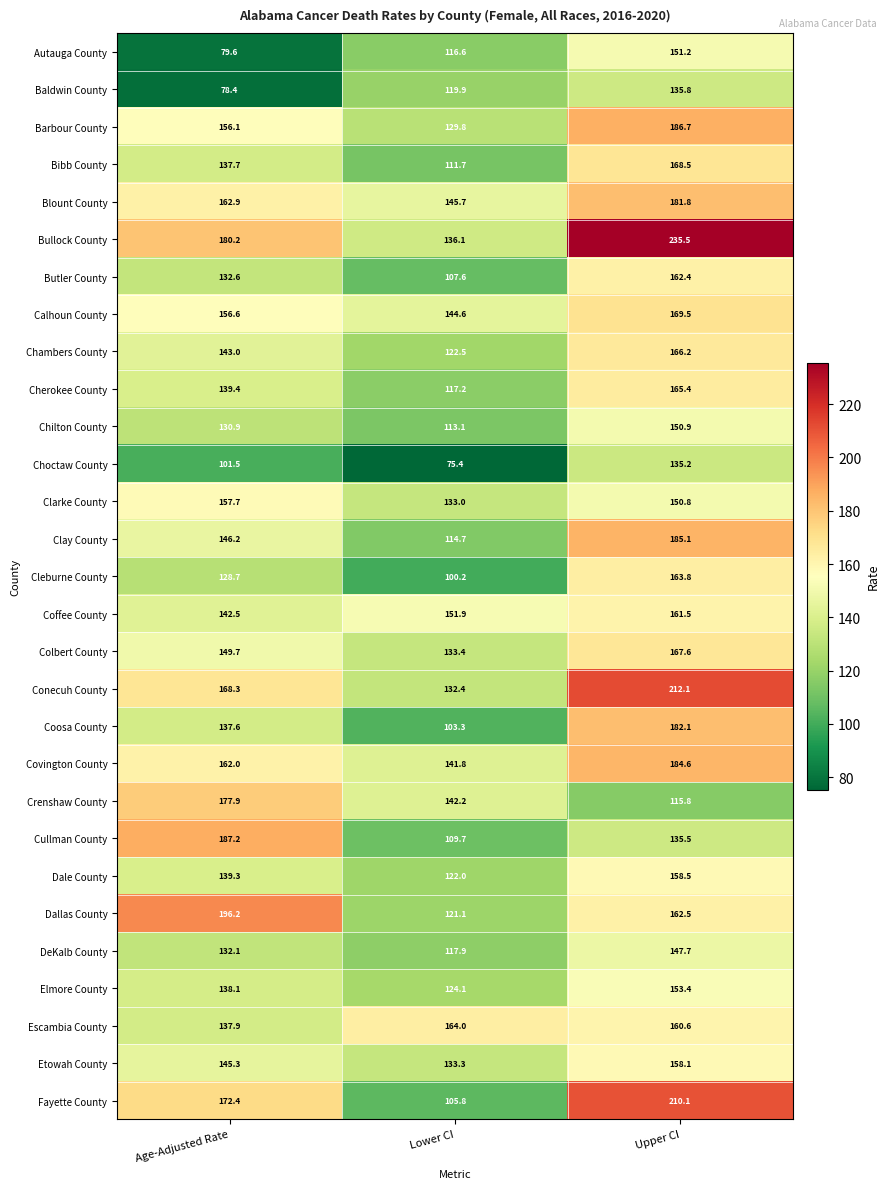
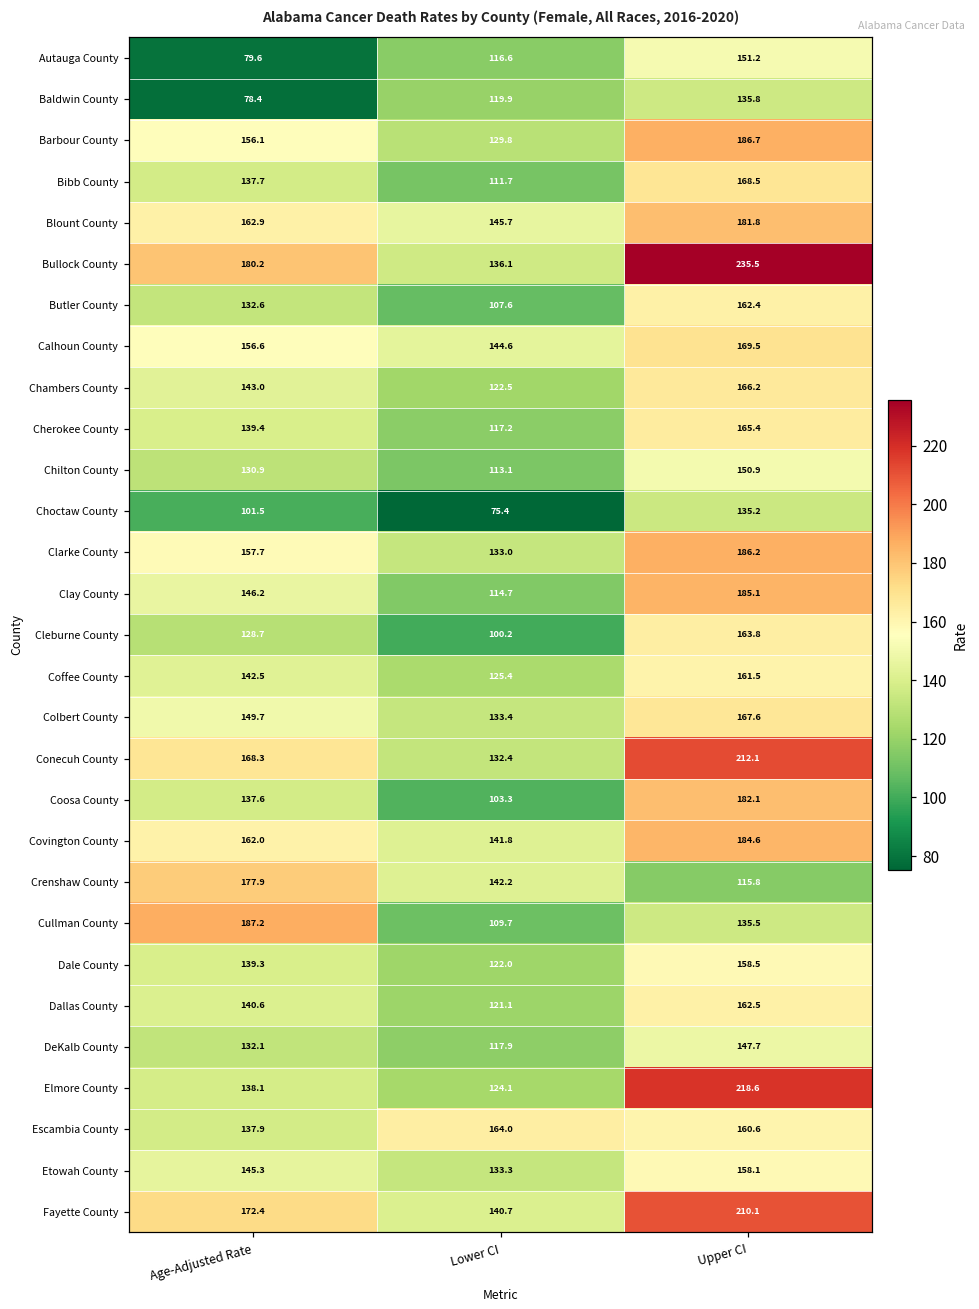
  {
    "Autauga County": {
      "Age-Adjusted Rate": 79.6,
      "Lower CI": 116.6,
      "Upper CI": 151.2
    },
    "Baldwin County": {
      "Age-Adjusted Rate": 78.4,
      "Lower CI": 119.9,
      "Upper CI": 135.8
    },
    "Barbour County": {
      "Age-Adjusted Rate": 156.1,
      "Lower CI": 129.8,
      "Upper CI": 186.7
    },
    "Bibb County": {
      "Age-Adjusted Rate": 137.7,
      "Lower CI": 111.7,
      "Upper CI": 168.5
    },
    "Blount County": {
      "Age-Adjusted Rate": 162.9,
      "Lower CI": 145.7,
      "Upper CI": 181.8
    },
    "Bullock County": {
      "Age-Adjusted Rate": 180.2,
      "Lower CI": 136.1,
      "Upper CI": 235.5
    },
    "Butler County": {
      "Age-Adjusted Rate": 132.6,
      "Lower CI": 107.6,
      "Upper CI": 162.4
    },
    "Calhoun County": {
      "Age-Adjusted Rate": 156.6,
      "Lower CI": 144.6,
      "Upper CI": 169.5
    },
    "Chambers County": {
      "Age-Adjusted Rate": 143.0,
      "Lower CI": 122.5,
      "Upper CI": 166.2
    },
    "Cherokee County": {
      "Age-Adjusted Rate": 139.4,
      "Lower CI": 117.2,
      "Upper CI": 165.4
    },
    "Chilton County": {
      "Age-Adjusted Rate": 130.9,
      "Lower CI": 113.1,
      "Upper CI": 150.9
    },
    "Choctaw County": {
      "Age-Adjusted Rate": 101.5,
      "Lower CI": 75.4,
      "Upper CI": 135.2
    },
    "Clarke County": {
      "Age-Adjusted Rate": 157.7,
      "Lower CI": 133.0,
-     "Upper CI": 150.8
+     "Upper CI": 186.2
    },
    "Clay County": {
      "Age-Adjusted Rate": 146.2,
      "Lower CI": 114.7,
      "Upper CI": 185.1
    },
    "Cleburne County": {
      "Age-Adjusted Rate": 128.7,
      "Lower CI": 100.2,
      "Upper CI": 163.8
    },
    "Coffee County": {
      "Age-Adjusted Rate": 142.5,
-     "Lower CI": 151.9,
+     "Lower CI": 125.4,
      "Upper CI": 161.5
    },
    "Colbert County": {
      "Age-Adjusted Rate": 149.7,
      "Lower CI": 133.4,
      "Upper CI": 167.6
    },
    "Conecuh County": {
      "Age-Adjusted Rate": 168.3,
      "Lower CI": 132.4,
      "Upper CI": 212.1
    },
    "Coosa County": {
      "Age-Adjusted Rate": 137.6,
      "Lower CI": 103.3,
      "Upper CI": 182.1
    },
    "Covington County": {
      "Age-Adjusted Rate": 162.0,
      "Lower CI": 141.8,
      "Upper CI": 184.6
    },
    "Crenshaw County": {
      "Age-Adjusted Rate": 177.9,
      "Lower CI": 142.2,
      "Upper CI": 115.8
    },
    "Cullman County": {
      "Age-Adjusted Rate": 187.2,
      "Lower CI": 109.7,
      "Upper CI": 135.5
    },
    "Dale County": {
      "Age-Adjusted Rate": 139.3,
      "Lower CI": 122.0,
      "Upper CI": 158.5
    },
    "Dallas County": {
-     "Age-Adjusted Rate": 196.2,
+     "Age-Adjusted Rate": 140.6,
      "Lower CI": 121.1,
      "Upper CI": 162.5
    },
    "DeKalb County": {
      "Age-Adjusted Rate": 132.1,
      "Lower CI": 117.9,
      "Upper CI": 147.7
    },
    "Elmore County": {
      "Age-Adjusted Rate": 138.1,
      "Lower CI": 124.1,
-     "Upper CI": 153.4
+     "Upper CI": 218.6
    },
    "Escambia County": {
      "Age-Adjusted Rate": 137.9,
      "Lower CI": 164.0,
      "Upper CI": 160.6
    },
    "Etowah County": {
      "Age-Adjusted Rate": 145.3,
      "Lower CI": 133.3,
      "Upper CI": 158.1
    },
    "Fayette County": {
      "Age-Adjusted Rate": 172.4,
-     "Lower CI": 105.8,
+     "Lower CI": 140.7,
      "Upper CI": 210.1
    }
  }
